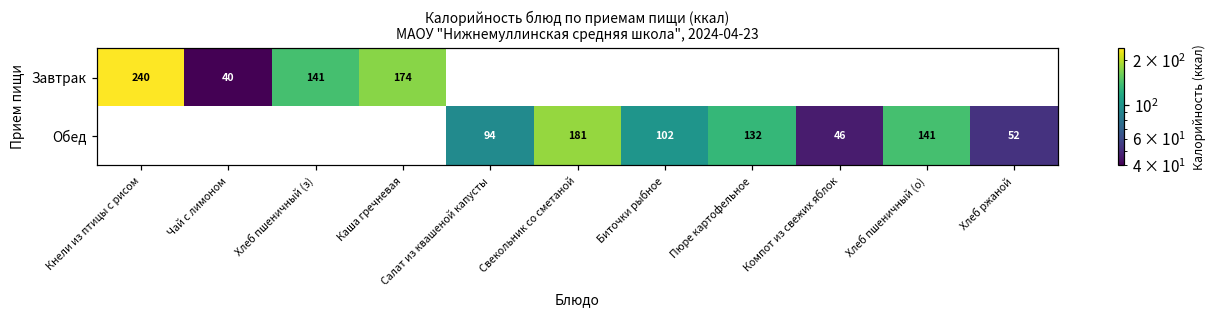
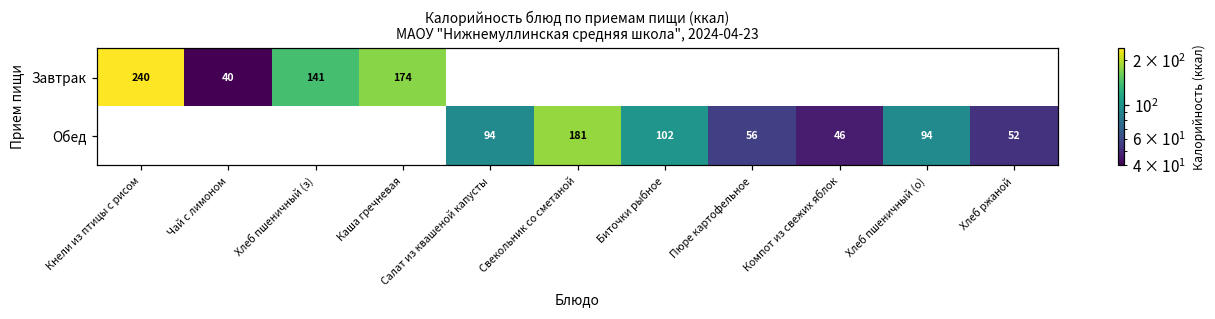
  {
    "Завтрак": {
      "Кнели из птицы с рисом": 240,
      "Чай с лимоном": 40,
      "Хлеб пшеничный (з)": 141,
      "Каша гречневая": 174
    },
    "Обед": {
      "Салат из квашеной капусты": 94,
      "Свекольник со сметаной": 181,
      "Биточки рыбное": 102,
-     "Пюре картофельное": 132,
+     "Пюре картофельное": 56,
      "Компот из свежих яблок": 46,
-     "Хлеб пшеничный (о)": 141,
+     "Хлеб пшеничный (о)": 94,
      "Хлеб ржаной": 52
    }
  }
